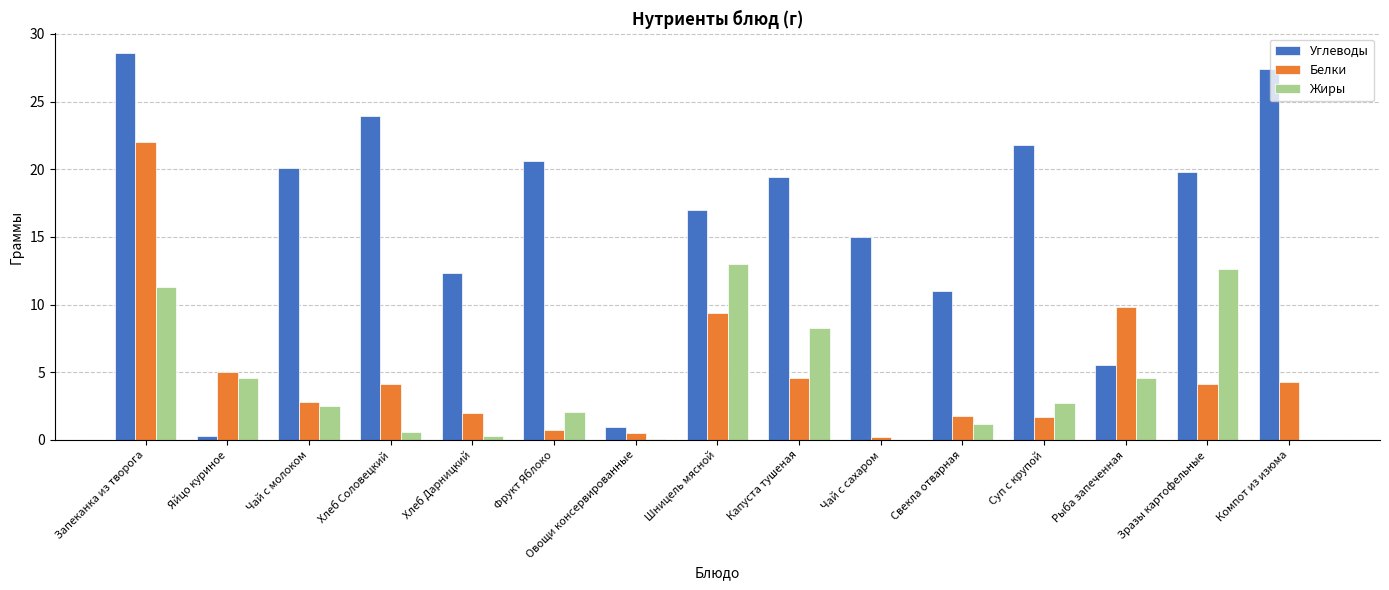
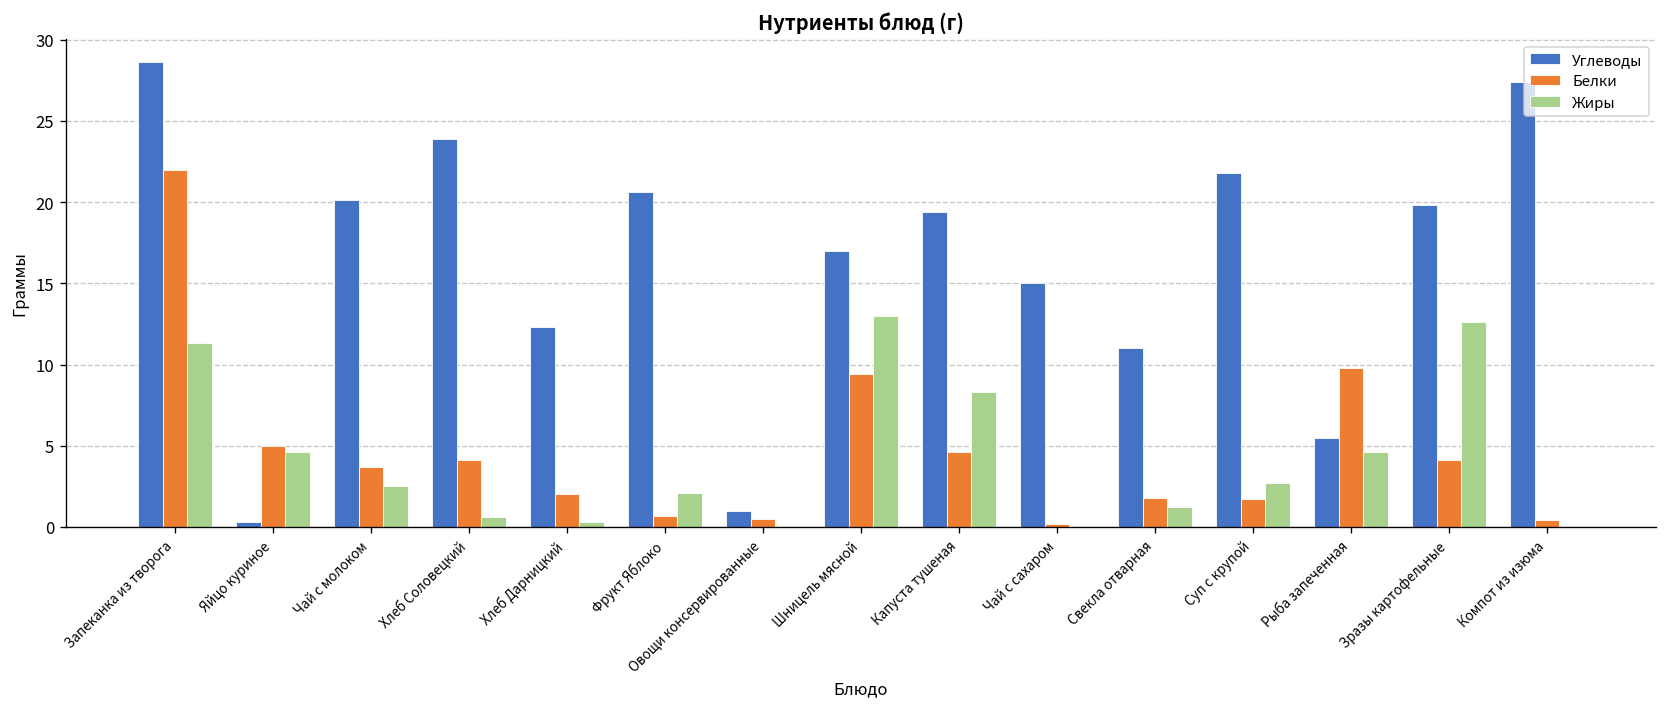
  {
    "Углеводы": {
      "Запеканка из творога": 28.6,
      "Яйцо куриное": 0.3,
      "Чай с молоком": 20.1,
      "Хлеб Соловецкий": 23.9,
      "Хлеб Дарницкий": 12.3,
      "Фрукт Яблоко": 20.6,
      "Овощи консервированные": 1.0,
      "Шницель мясной": 17.0,
      "Капуста тушеная": 19.4,
      "Чай с сахаром": 15.0,
      "Свекла отварная": 11.0,
      "Суп с крупой": 21.8,
      "Рыба запеченная": 5.5,
      "Зразы картофельные": 19.8,
      "Компот из изюма": 27.4
    },
    "Белки": {
      "Запеканка из творога": 22.0,
      "Яйцо куриное": 5.0,
-     "Чай с молоком": 2.8,
+     "Чай с молоком": 3.7,
      "Хлеб Соловецкий": 4.2,
      "Хлеб Дарницкий": 2.0,
      "Фрукт Яблоко": 0.7,
      "Овощи консервированные": 0.5,
      "Шницель мясной": 9.4,
      "Капуста тушеная": 4.6,
      "Чай с сахаром": 0.2,
      "Свекла отварная": 1.8,
      "Суп с крупой": 1.7,
      "Рыба запеченная": 9.8,
      "Зразы картофельные": 4.1,
-     "Компот из изюма": 4.3
+     "Компот из изюма": 0.4
    },
    "Жиры": {
      "Запеканка из творога": 11.3,
      "Яйцо куриное": 4.6,
      "Чай с молоком": 2.5,
      "Хлеб Соловецкий": 0.6,
      "Хлеб Дарницкий": 0.3,
      "Фрукт Яблоко": 2.1,
      "Шницель мясной": 13.0,
      "Капуста тушеная": 8.3,
      "Чай с сахаром": 0.0,
      "Свекла отварная": 1.2,
      "Суп с крупой": 2.7,
      "Рыба запеченная": 4.6,
      "Зразы картофельные": 12.6,
      "Компот из изюма": 0.0
    }
  }
